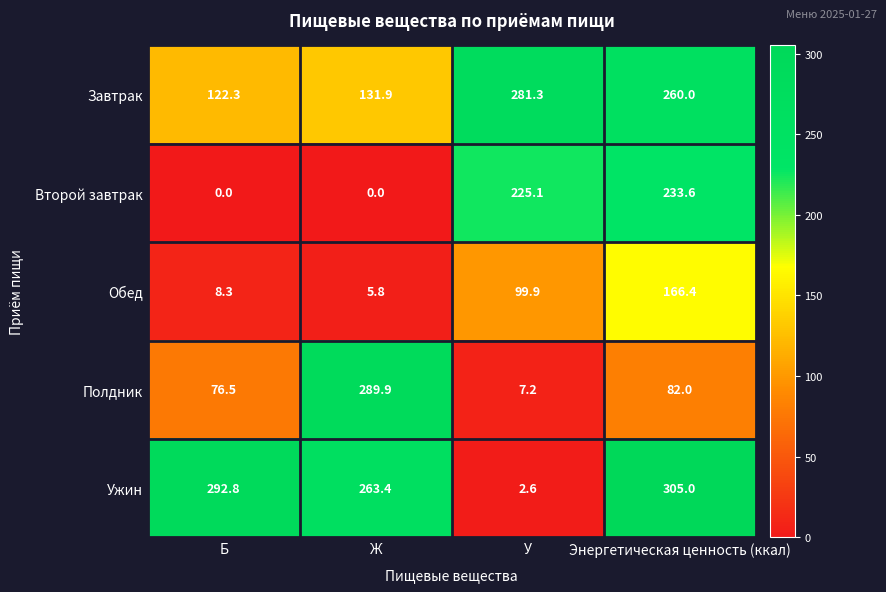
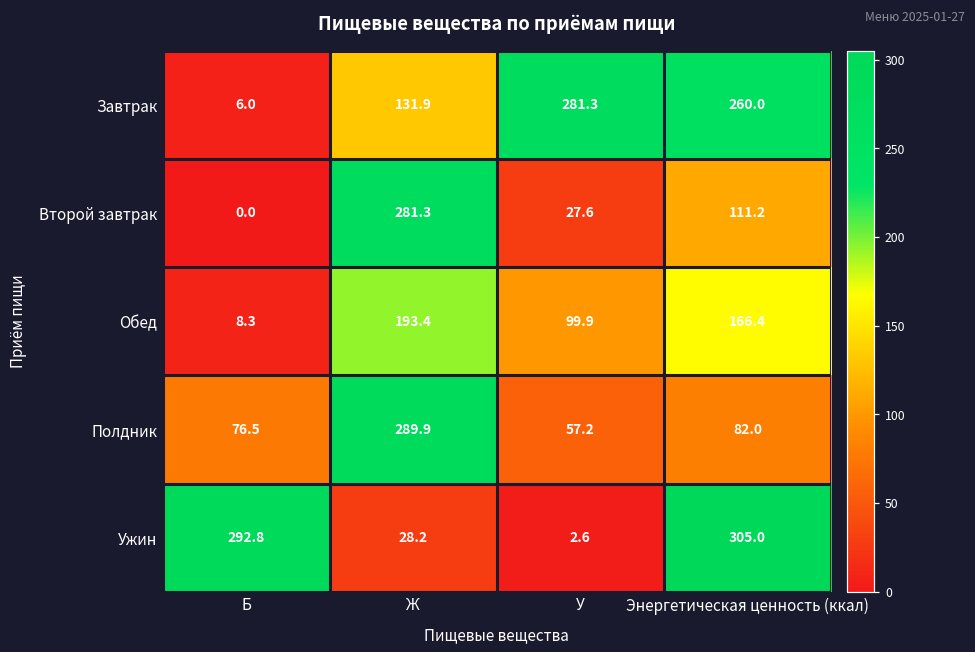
  {
    "Завтрак": {
-     "Б": 122.3,
+     "Б": 6.0,
      "Ж": 131.9,
      "У": 281.3,
      "Энергетическая ценность (ккал)": 260.0
    },
    "Второй завтрак": {
      "Б": 0.0,
-     "Ж": 0.0,
-     "У": 225.1,
-     "Энергетическая ценность (ккал)": 233.6
+     "Ж": 281.3,
+     "У": 27.6,
+     "Энергетическая ценность (ккал)": 111.2
    },
    "Обед": {
      "Б": 8.3,
-     "Ж": 5.8,
+     "Ж": 193.4,
      "У": 99.9,
      "Энергетическая ценность (ккал)": 166.4
    },
    "Полдник": {
      "Б": 76.5,
      "Ж": 289.9,
-     "У": 7.2,
+     "У": 57.2,
      "Энергетическая ценность (ккал)": 82.0
    },
    "Ужин": {
      "Б": 292.8,
-     "Ж": 263.4,
+     "Ж": 28.2,
      "У": 2.6,
      "Энергетическая ценность (ккал)": 305.0
    }
  }
